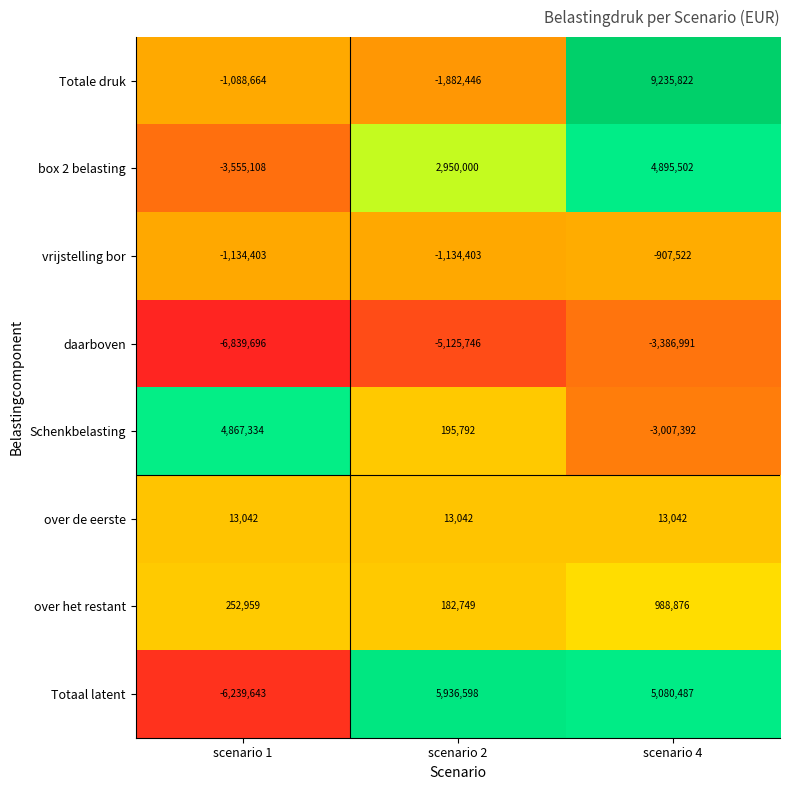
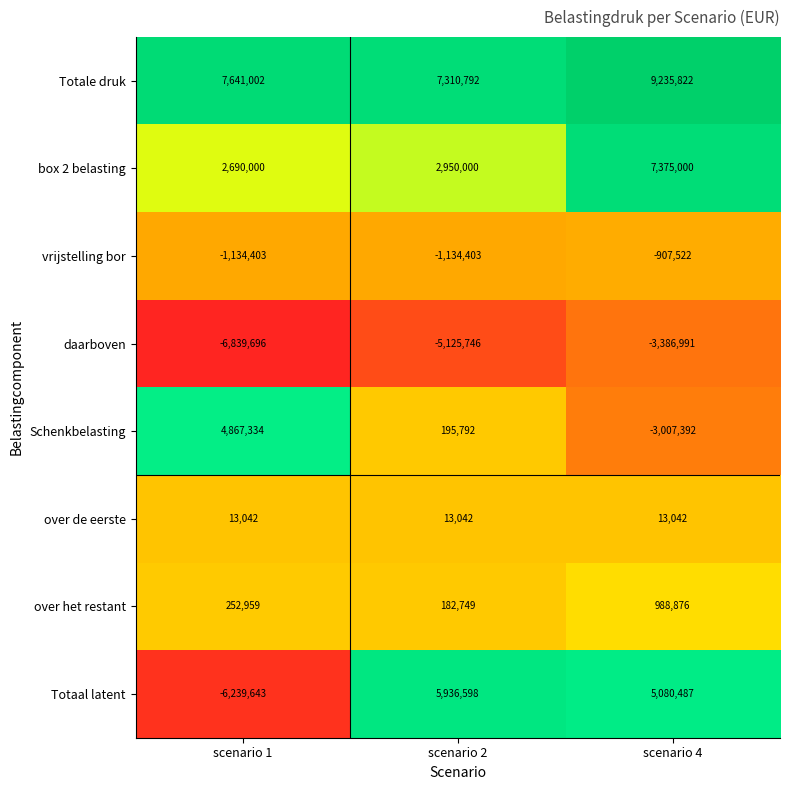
  {
    "Totale druk": {
-     "scenario 1": "-1,088,664",
-     "scenario 2": "-1,882,446",
+     "scenario 1": "7,641,002",
+     "scenario 2": "7,310,792",
      "scenario 4": "9,235,822"
    },
    "box 2 belasting": {
-     "scenario 1": "-3,555,108",
+     "scenario 1": "2,690,000",
      "scenario 2": "2,950,000",
-     "scenario 4": "4,895,502"
+     "scenario 4": "7,375,000"
    },
    "vrijstelling bor": {
      "scenario 1": "-1,134,403",
      "scenario 2": "-1,134,403",
      "scenario 4": "-907,522"
    },
    "daarboven": {
      "scenario 1": "-6,839,696",
      "scenario 2": "-5,125,746",
      "scenario 4": "-3,386,991"
    },
    "Schenkbelasting": {
      "scenario 1": "4,867,334",
      "scenario 2": "195,792",
      "scenario 4": "-3,007,392"
    },
    "over de eerste": {
      "scenario 1": "13,042",
      "scenario 2": "13,042",
      "scenario 4": "13,042"
    },
    "over het restant": {
      "scenario 1": "252,959",
      "scenario 2": "182,749",
      "scenario 4": "988,876"
    },
    "Totaal latent": {
      "scenario 1": "-6,239,643",
      "scenario 2": "5,936,598",
      "scenario 4": "5,080,487"
    }
  }
